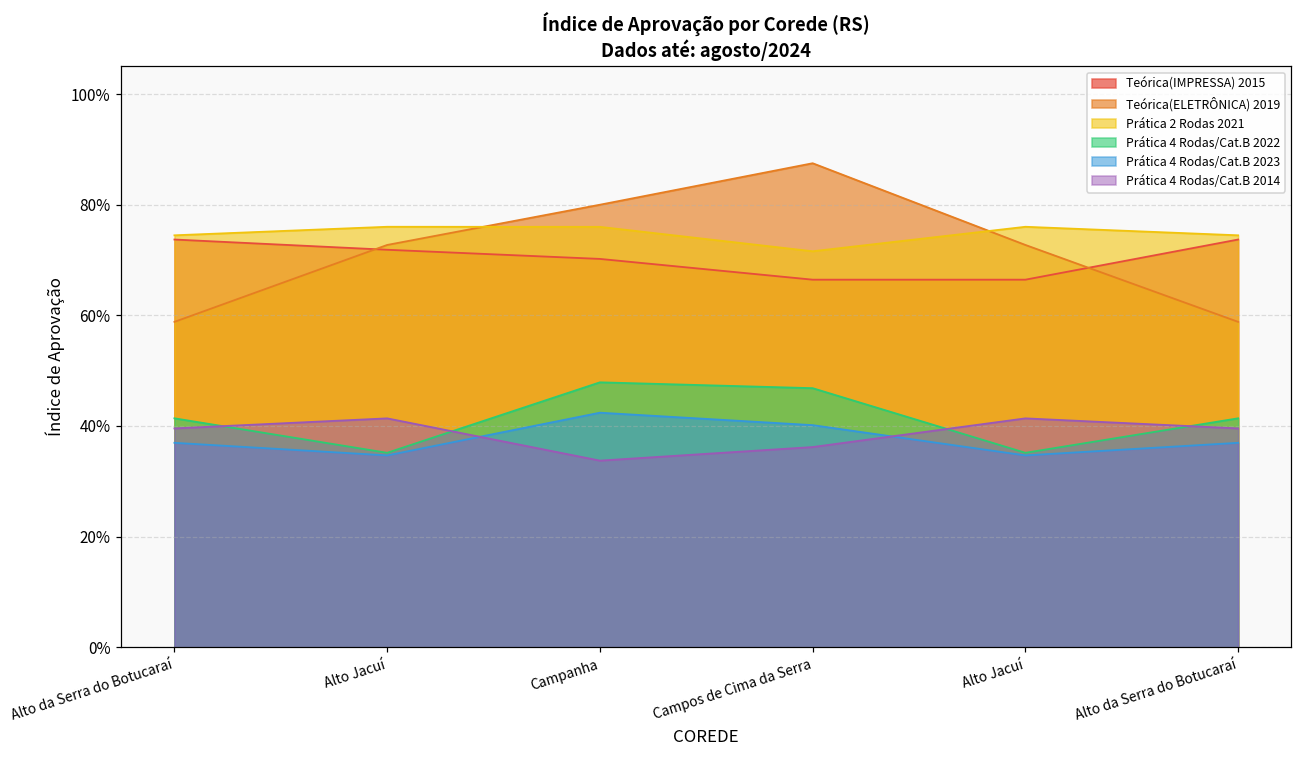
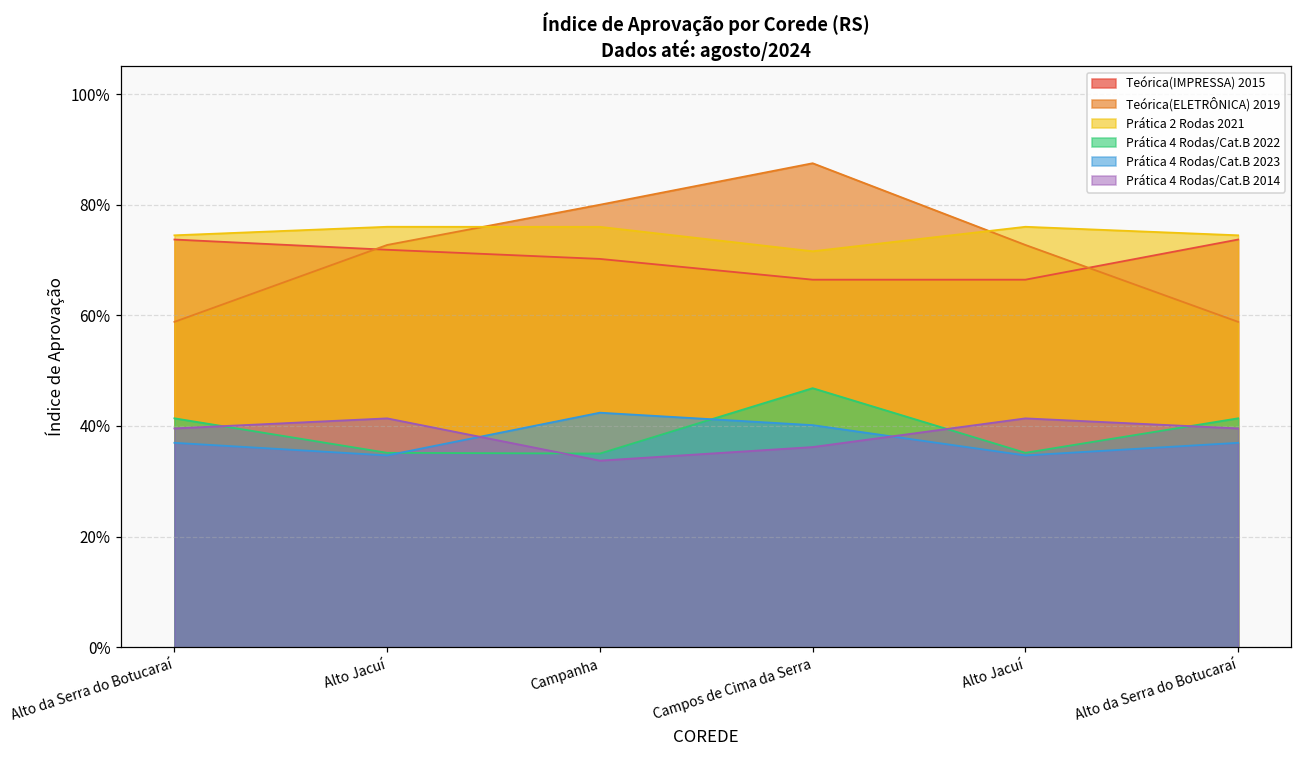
  {
    "Prática 2 Rodas 2021": {
      "Campanha": "76%",
      "Campos de Cima da Serra": "72%"
    },
    "Prática 4 Rodas/Cat.B 2022": {
-     "Campanha": "48%",
+     "Campanha": "35%",
      "Campos de Cima da Serra": "47%"
    },
    "Prática 4 Rodas/Cat.B 2023": {
      "Campanha": "42%",
      "Campos de Cima da Serra": "40%"
    },
    "Prática 4 Rodas/Cat.B 2014": {
      "Campanha": "34%",
      "Campos de Cima da Serra": "36%"
    }
  }
